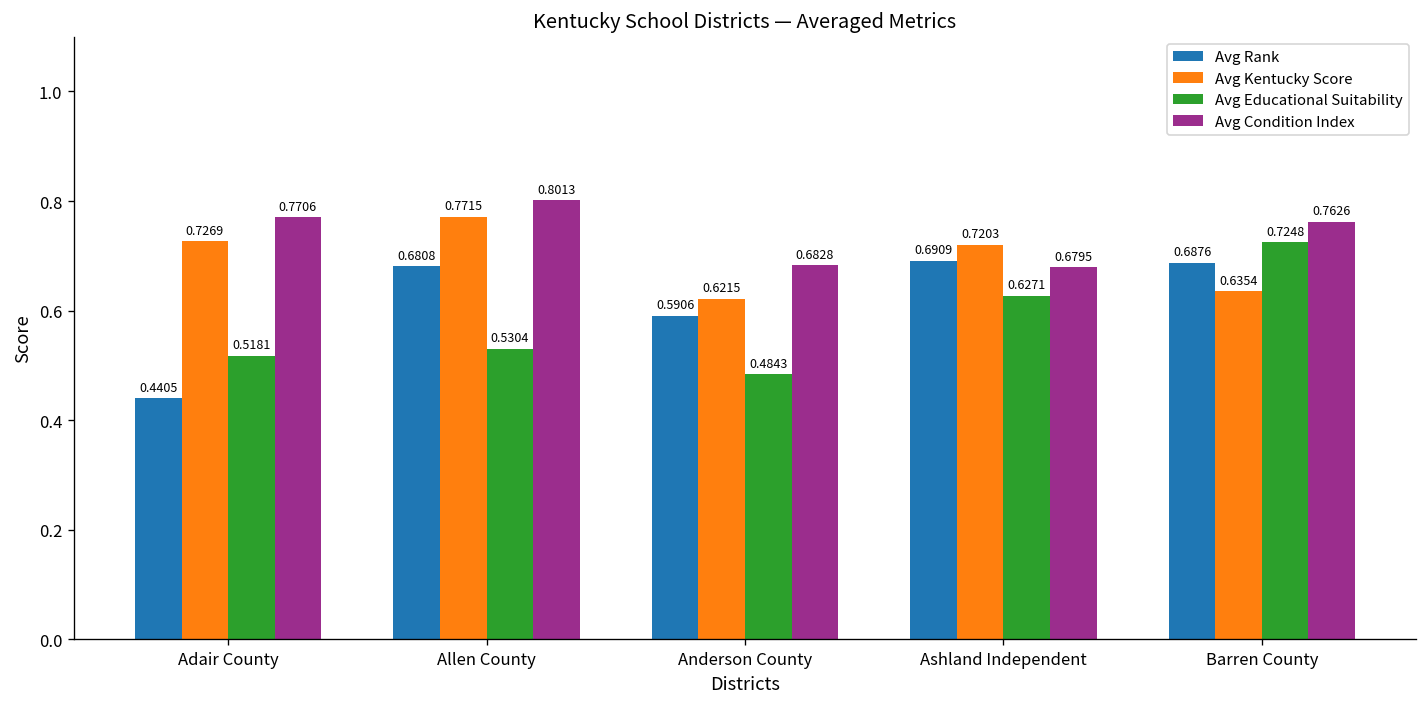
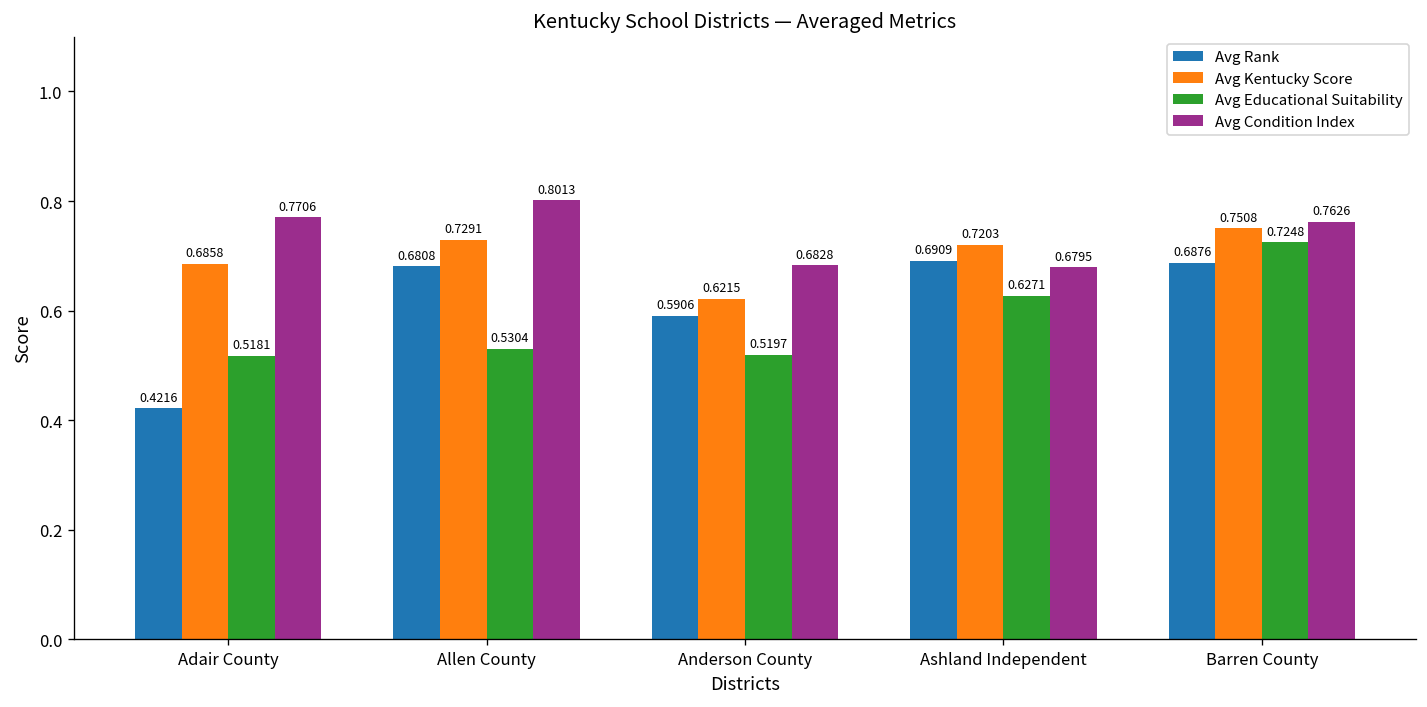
  {
    "Avg Rank": {
-     "Adair County": 0.4405,
+     "Adair County": 0.4216,
      "Allen County": 0.6808,
      "Anderson County": 0.5906,
      "Ashland Independent": 0.6909,
      "Barren County": 0.6876
    },
    "Avg Kentucky Score": {
-     "Adair County": 0.7269,
-     "Allen County": 0.7715,
+     "Adair County": 0.6858,
+     "Allen County": 0.7291,
      "Anderson County": 0.6215,
      "Ashland Independent": 0.7203,
-     "Barren County": 0.6354
+     "Barren County": 0.7508
    },
    "Avg Educational Suitability": {
      "Adair County": 0.5181,
      "Allen County": 0.5304,
-     "Anderson County": 0.4843,
+     "Anderson County": 0.5197,
      "Ashland Independent": 0.6271,
      "Barren County": 0.7248
    },
    "Avg Condition Index": {
      "Adair County": 0.7706,
      "Allen County": 0.8013,
      "Anderson County": 0.6828,
      "Ashland Independent": 0.6795,
      "Barren County": 0.7626
    }
  }
